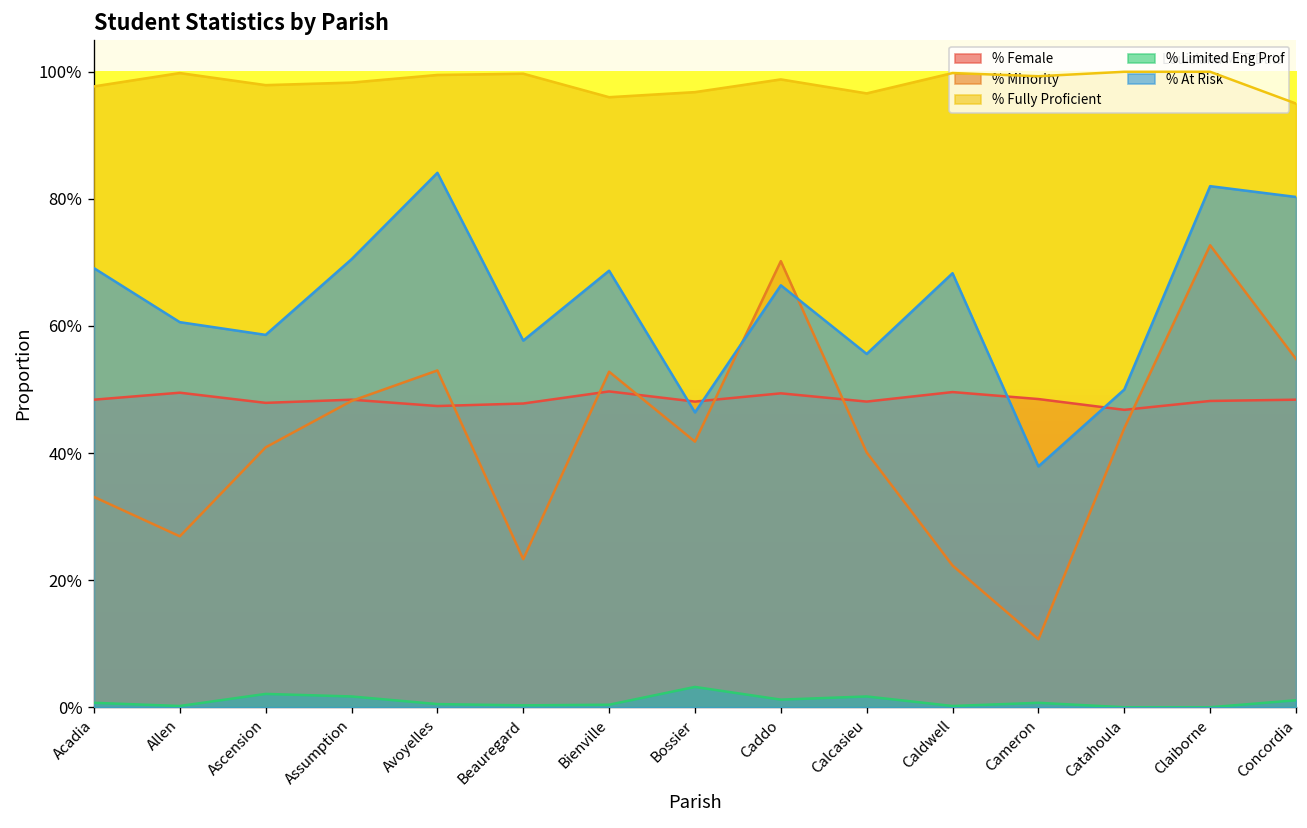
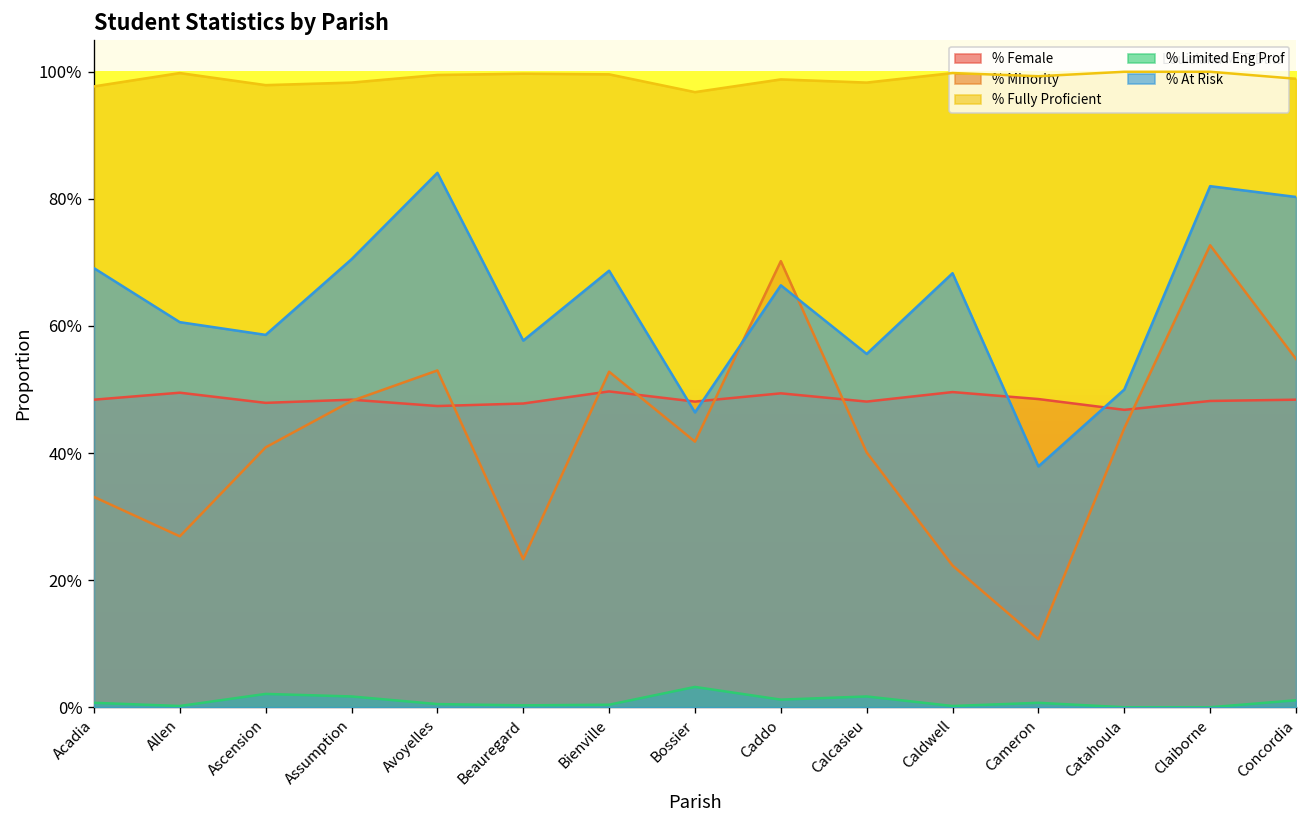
  {
    "% Fully Proficient": {
      "Acadia": "98%",
      "Allen": "100%",
      "Ascension": "98%",
      "Assumption": "98%",
      "Avoyelles": "100%",
      "Beauregard": "100%",
-     "Bienville": "96%",
+     "Bienville": "100%",
      "Bossier": "97%",
      "Caddo": "99%",
-     "Calcasieu": "97%",
-     "Concordia": "95%"
+     "Calcasieu": "98%",
+     "Concordia": "99%"
    },
    "% Limited Eng Prof": {
      "Acadia": "1%",
      "Allen": "0%",
      "Ascension": "2%",
      "Assumption": "2%",
      "Avoyelles": "1%",
      "Beauregard": "0%",
      "Bienville": "0%",
      "Bossier": "3%",
      "Caddo": "1%",
      "Calcasieu": "2%",
      "Caldwell": "0%",
      "Cameron": "1%",
      "Catahoula": "0%",
      "Claiborne": "0%",
      "Concordia": "1%"
    },
    "% At Risk": {
      "Acadia": "69%",
      "Allen": "61%",
      "Ascension": "59%",
      "Assumption": "71%",
      "Avoyelles": "84%",
      "Beauregard": "58%",
      "Bienville": "69%",
      "Bossier": "46%",
      "Caddo": "66%",
      "Calcasieu": "56%",
      "Caldwell": "68%",
      "Cameron": "38%",
      "Catahoula": "50%",
      "Claiborne": "82%",
      "Concordia": "80%"
    }
  }
